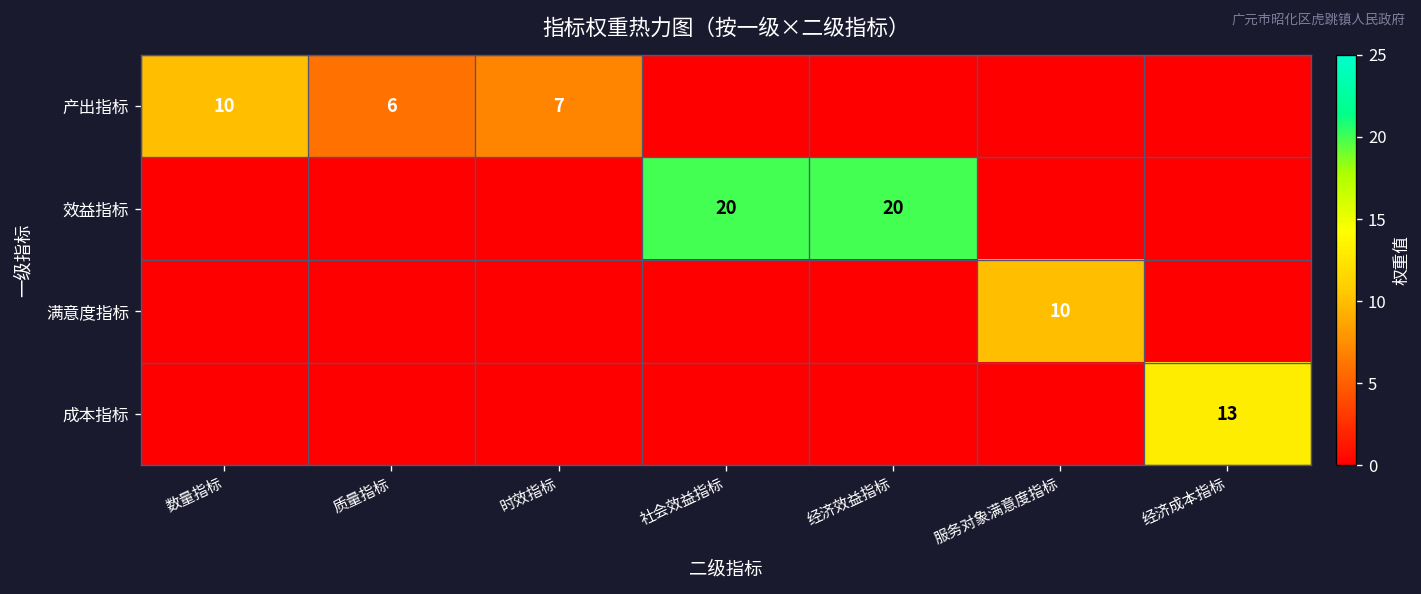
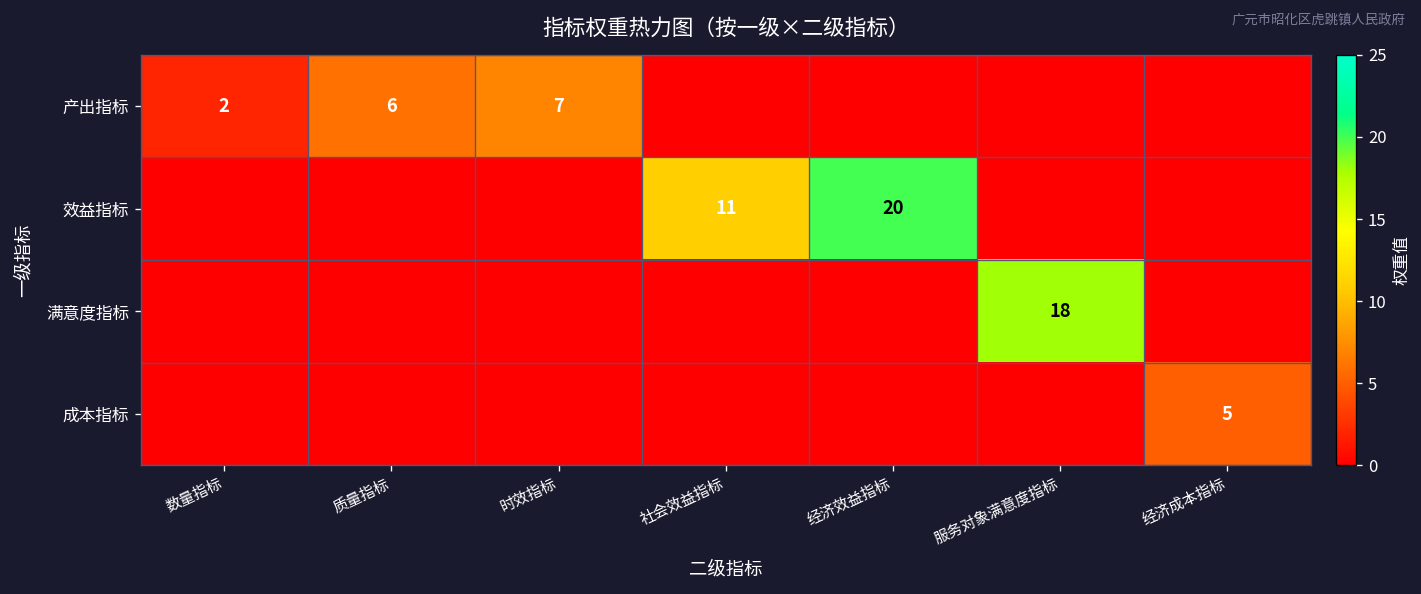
  {
    "产出指标": {
-     "数量指标": 10,
+     "数量指标": 2,
      "质量指标": 6,
      "时效指标": 7
    },
    "效益指标": {
-     "社会效益指标": 20,
+     "社会效益指标": 11,
      "经济效益指标": 20
    },
    "满意度指标": {
-     "服务对象满意度指标": 10
+     "服务对象满意度指标": 18
    },
    "成本指标": {
-     "经济成本指标": 13
+     "经济成本指标": 5
    }
  }
